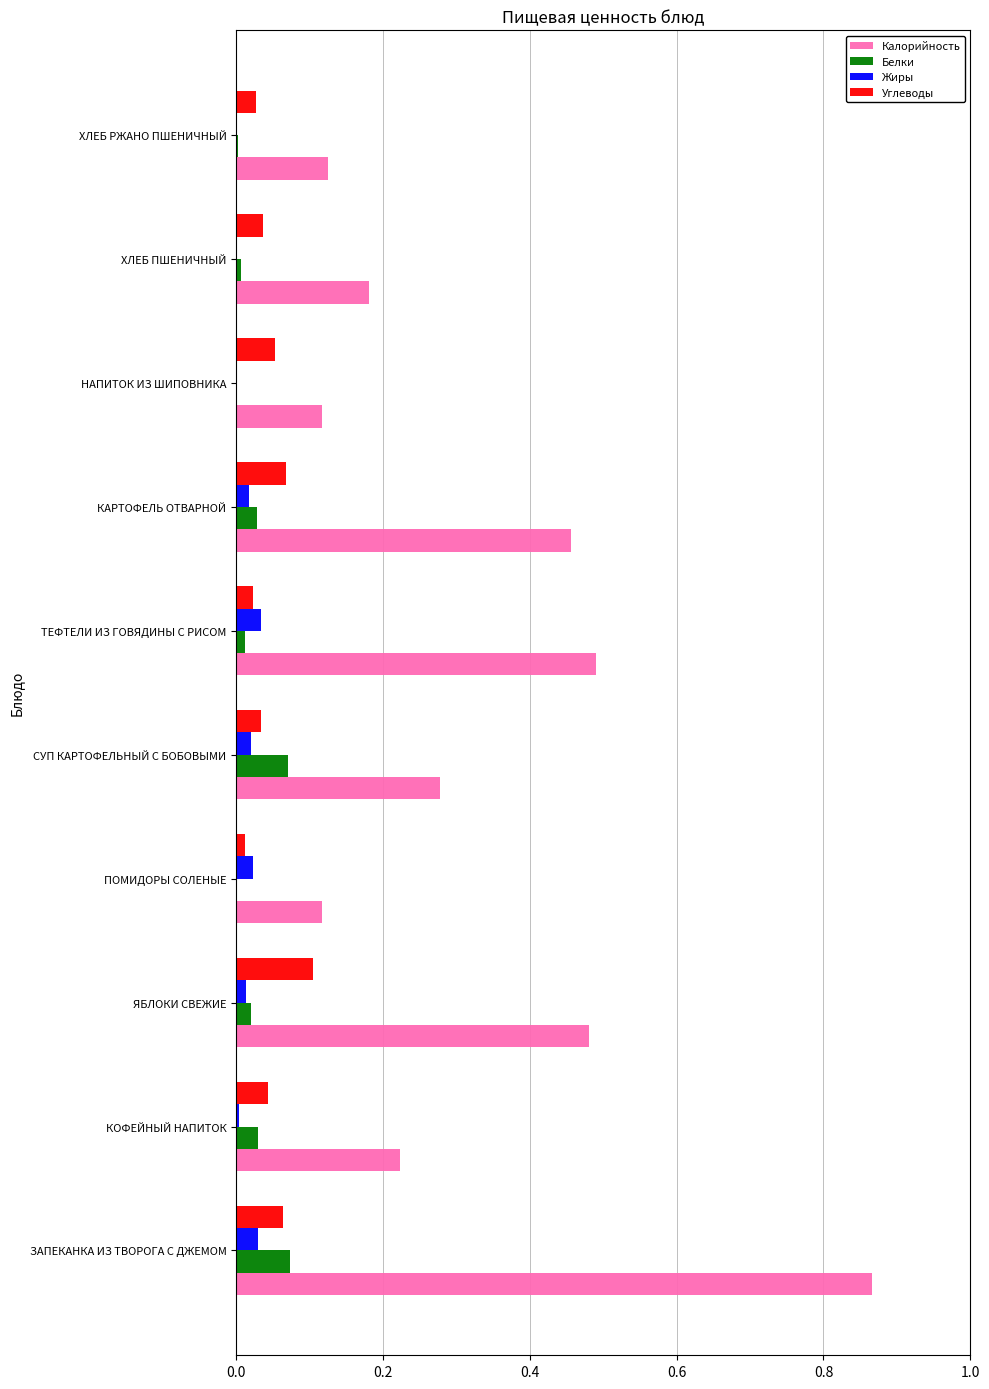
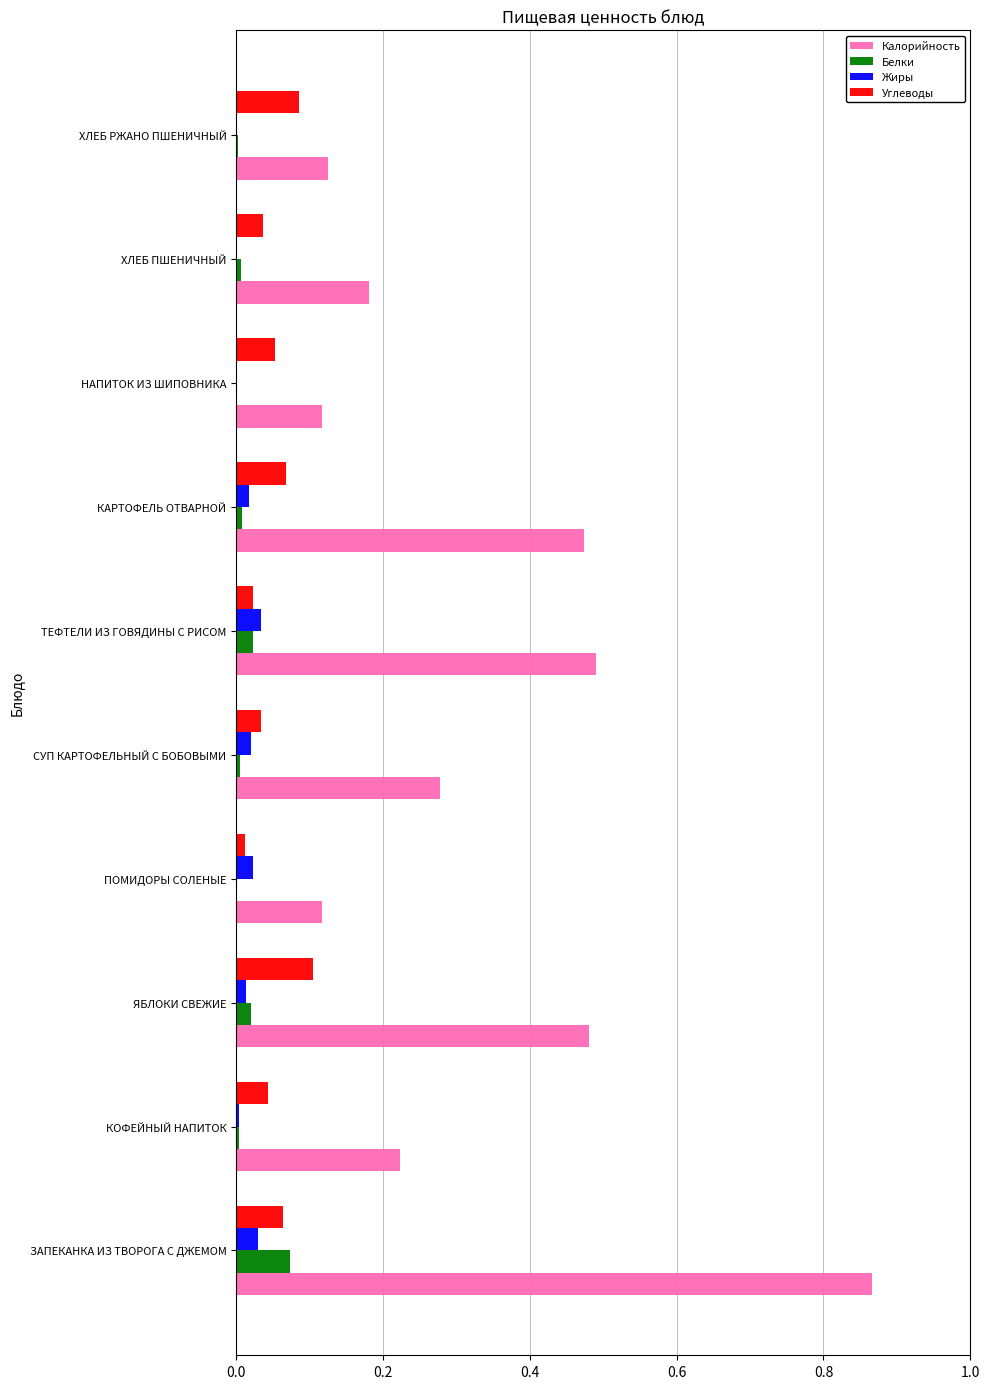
  {
    "Калорийность": {
      "ХЛЕБ РЖАНО ПШЕНИЧНЫЙ": 0.12,
      "ХЛЕБ ПШЕНИЧНЫЙ": 0.18,
      "НАПИТОК ИЗ ШИПОВНИКА": 0.12,
-     "КАРТОФЕЛЬ ОТВАРНОЙ": 0.46,
+     "КАРТОФЕЛЬ ОТВАРНОЙ": 0.47,
      "ТЕФТЕЛИ ИЗ ГОВЯДИНЫ С РИСОМ": 0.49,
      "СУП КАРТОФЕЛЬНЫЙ С БОБОВЫМИ": 0.28,
      "ПОМИДОРЫ СОЛЕНЫЕ": 0.12,
      "ЯБЛОКИ СВЕЖИЕ": 0.48,
      "КОФЕЙНЫЙ НАПИТОК": 0.22,
      "ЗАПЕКАНКА ИЗ ТВОРОГА С ДЖЕМОМ": 0.87
    },
    "Белки": {
      "ХЛЕБ ПШЕНИЧНЫЙ": 0.01,
-     "КАРТОФЕЛЬ ОТВАРНОЙ": 0.03,
-     "ТЕФТЕЛИ ИЗ ГОВЯДИНЫ С РИСОМ": 0.01,
-     "СУП КАРТОФЕЛЬНЫЙ С БОБОВЫМИ": 0.07,
+     "КАРТОФЕЛЬ ОТВАРНОЙ": 0.01,
+     "ТЕФТЕЛИ ИЗ ГОВЯДИНЫ С РИСОМ": 0.02,
+     "СУП КАРТОФЕЛЬНЫЙ С БОБОВЫМИ": 0.01,
      "ЯБЛОКИ СВЕЖИЕ": 0.02,
-     "КОФЕЙНЫЙ НАПИТОК": 0.03,
+     "КОФЕЙНЫЙ НАПИТОК": 0.00,
      "ЗАПЕКАНКА ИЗ ТВОРОГА С ДЖЕМОМ": 0.07
    },
    "Жиры": {
      "НАПИТОК ИЗ ШИПОВНИКА": 0.00,
      "КАРТОФЕЛЬ ОТВАРНОЙ": 0.02,
      "ТЕФТЕЛИ ИЗ ГОВЯДИНЫ С РИСОМ": 0.03,
      "СУП КАРТОФЕЛЬНЫЙ С БОБОВЫМИ": 0.02,
      "ПОМИДОРЫ СОЛЕНЫЕ": 0.02,
      "ЯБЛОКИ СВЕЖИЕ": 0.01,
      "КОФЕЙНЫЙ НАПИТОК": 0.00,
      "ЗАПЕКАНКА ИЗ ТВОРОГА С ДЖЕМОМ": 0.03
    },
    "Углеводы": {
-     "ХЛЕБ РЖАНО ПШЕНИЧНЫЙ": 0.03,
+     "ХЛЕБ РЖАНО ПШЕНИЧНЫЙ": 0.09,
      "ХЛЕБ ПШЕНИЧНЫЙ": 0.04,
      "НАПИТОК ИЗ ШИПОВНИКА": 0.05,
      "КАРТОФЕЛЬ ОТВАРНОЙ": 0.07,
      "ТЕФТЕЛИ ИЗ ГОВЯДИНЫ С РИСОМ": 0.02,
      "СУП КАРТОФЕЛЬНЫЙ С БОБОВЫМИ": 0.03,
      "ПОМИДОРЫ СОЛЕНЫЕ": 0.01,
      "ЯБЛОКИ СВЕЖИЕ": 0.11,
      "КОФЕЙНЫЙ НАПИТОК": 0.04,
      "ЗАПЕКАНКА ИЗ ТВОРОГА С ДЖЕМОМ": 0.06
    }
  }
